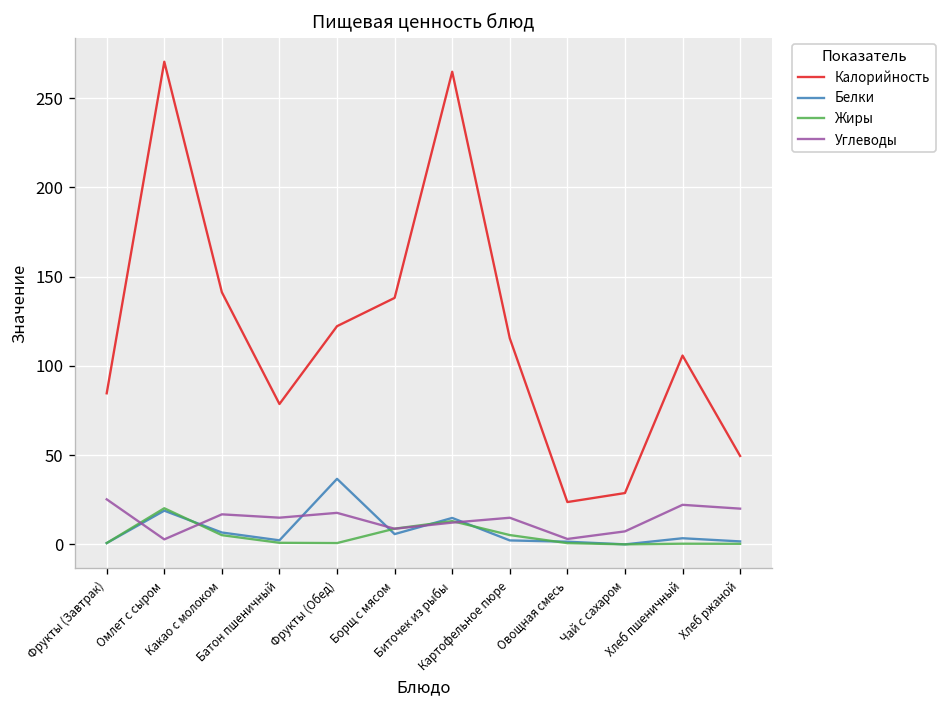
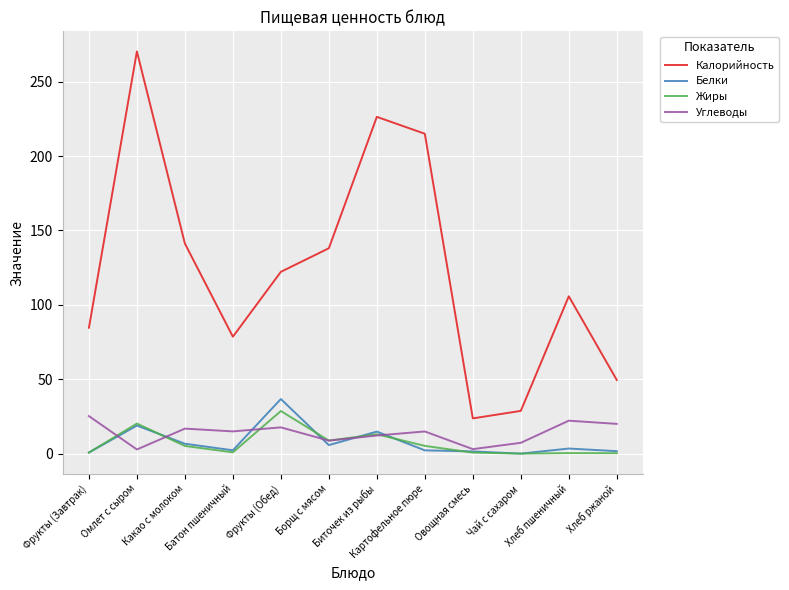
  {
    "Калорийность": {
      "Фрукты (Завтрак)": 85,
      "Омлет с сыром": 270,
      "Какао с молоком": 141,
      "Батон пшеничный": 79,
      "Фрукты (Обед)": 122,
      "Борщ с мясом": 138,
-     "Биточек из рыбы": 265,
-     "Картофельное пюре": 115,
+     "Биточек из рыбы": 226,
+     "Картофельное пюре": 215,
      "Овощная смесь": 24,
      "Чай с сахаром": 29,
      "Хлеб пшеничный": 106,
      "Хлеб ржаной": 50
    },
    "Белки": {
      "Фрукты (Обед)": 37,
      "Борщ с мясом": 6,
      "Биточек из рыбы": 15,
      "Картофельное пюре": 2,
      "Хлеб пшеничный": 3
    },
    "Жиры": {
-     "Фрукты (Обед)": 1,
+     "Фрукты (Обед)": 29,
      "Картофельное пюре": 5,
      "Хлеб пшеничный": 0
    },
    "Углеводы": {
      "Фрукты (Завтрак)": 25,
      "Омлет с сыром": 3,
      "Какао с молоком": 17,
      "Батон пшеничный": 15,
      "Фрукты (Обед)": 18,
      "Картофельное пюре": 15,
      "Чай с сахаром": 7,
      "Хлеб пшеничный": 22,
      "Хлеб ржаной": 20
    }
  }
